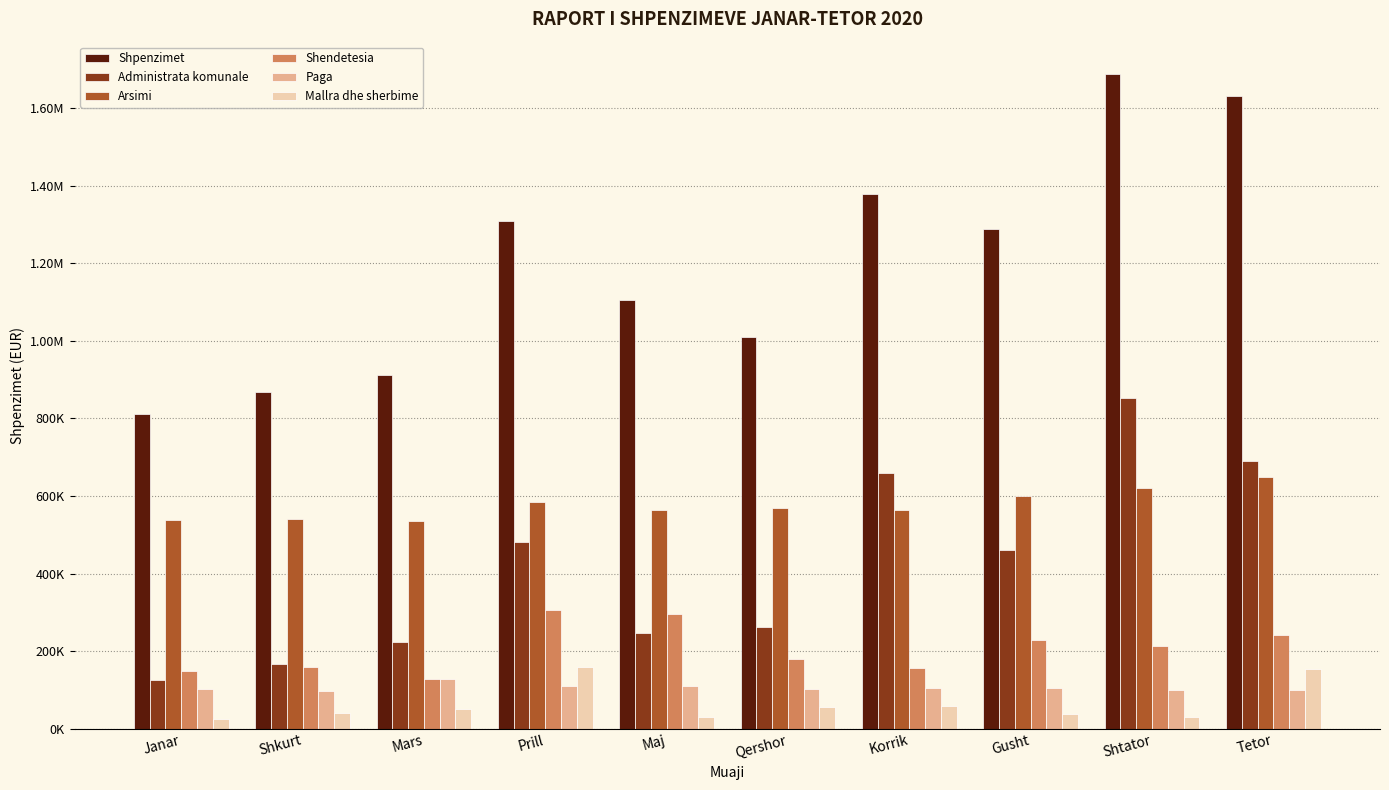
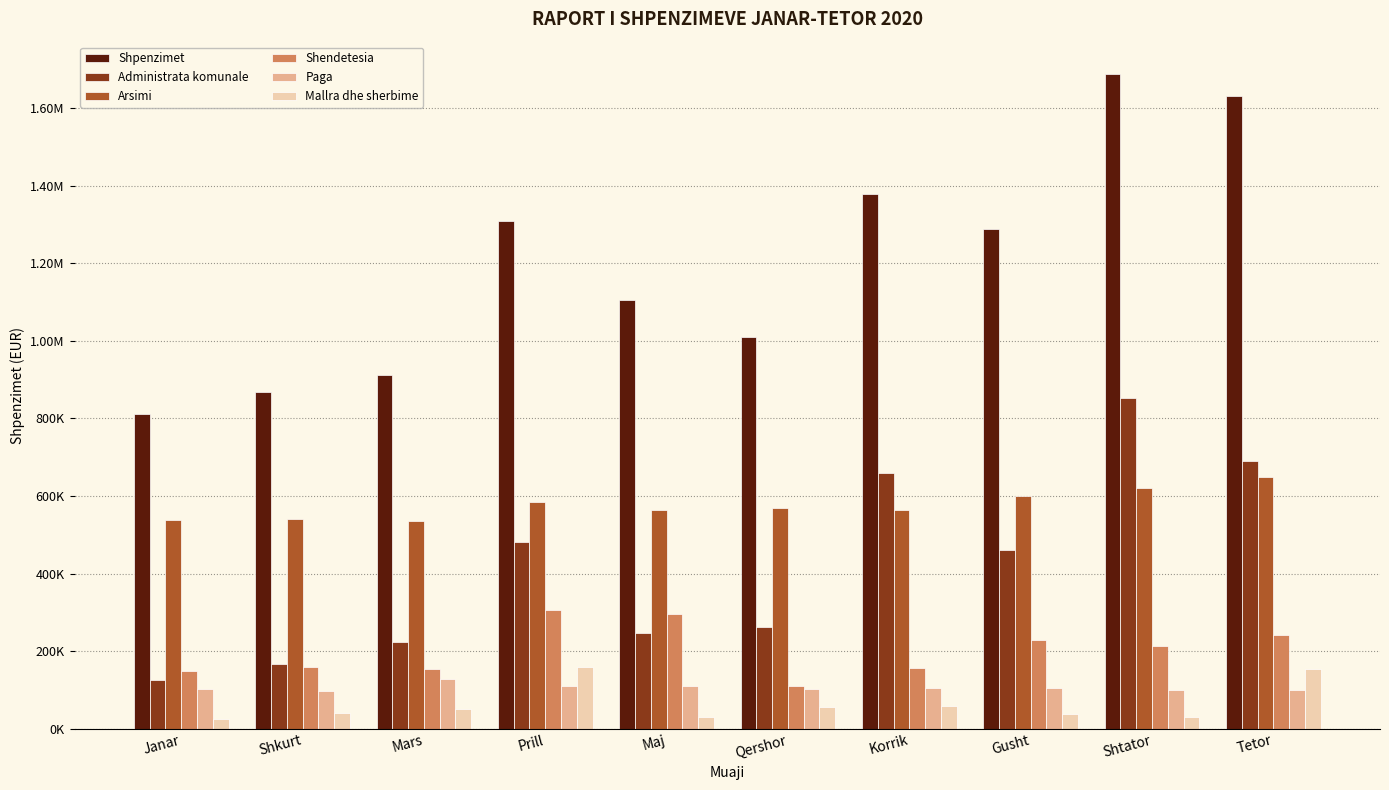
  {
    "Shendetesia": {
      "Janar": 150000,
      "Shkurt": 160000,
-     "Mars": 130000,
+     "Mars": 150000,
      "Prill": 310000,
      "Maj": 290000,
-     "Qershor": 180000,
+     "Qershor": 110000,
      "Korrik": 160000,
      "Gusht": 230000,
      "Shtator": 210000,
      "Tetor": 240000
    }
  }
